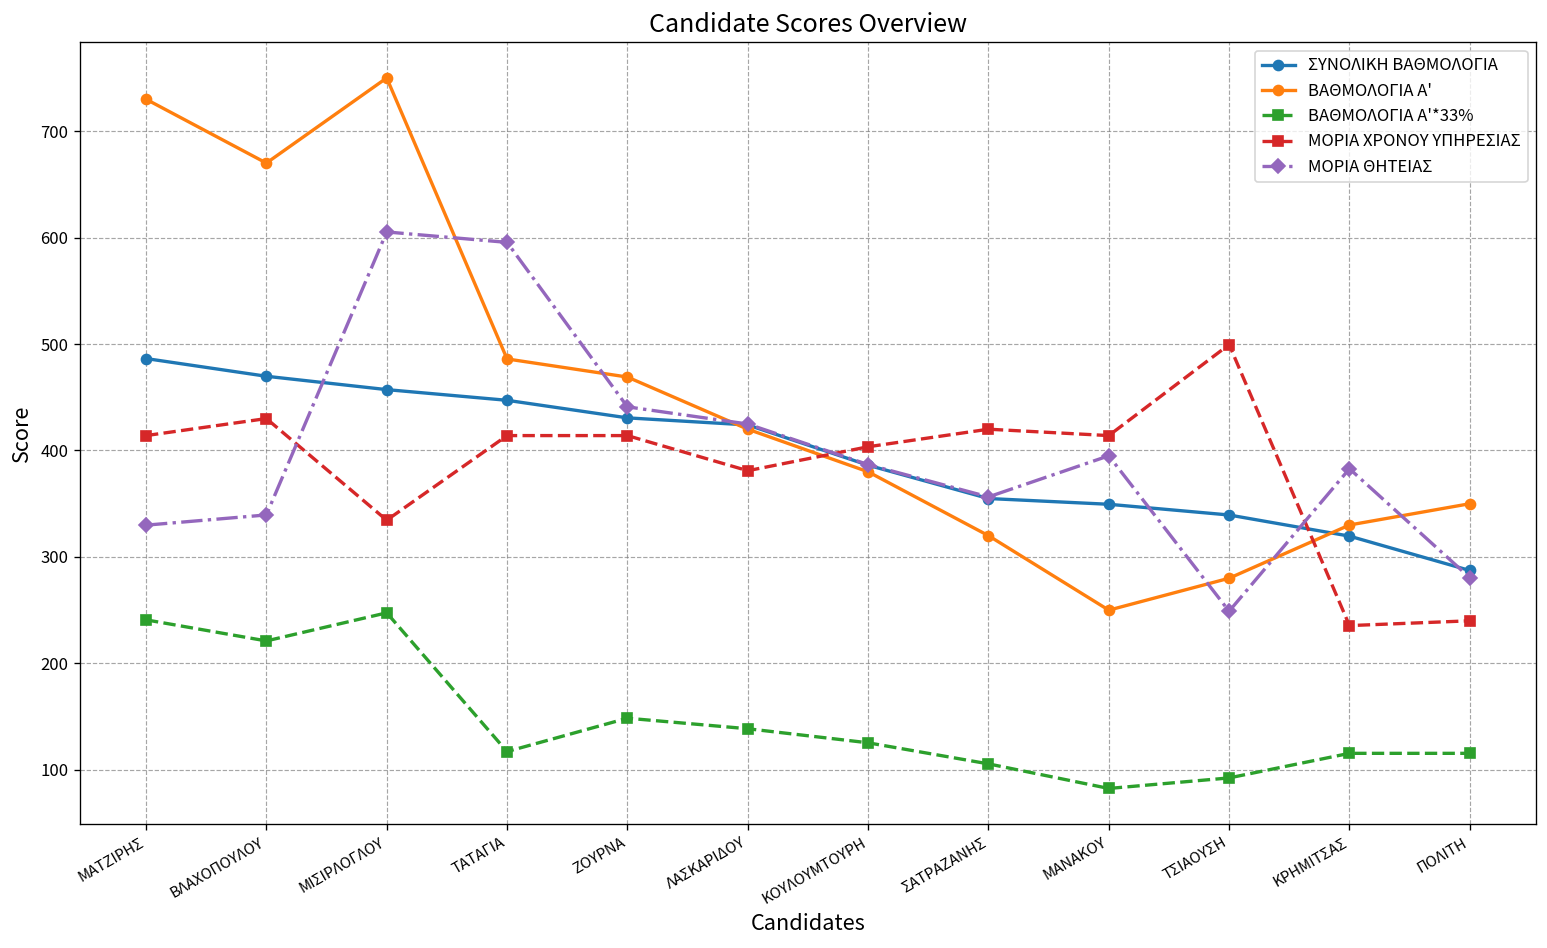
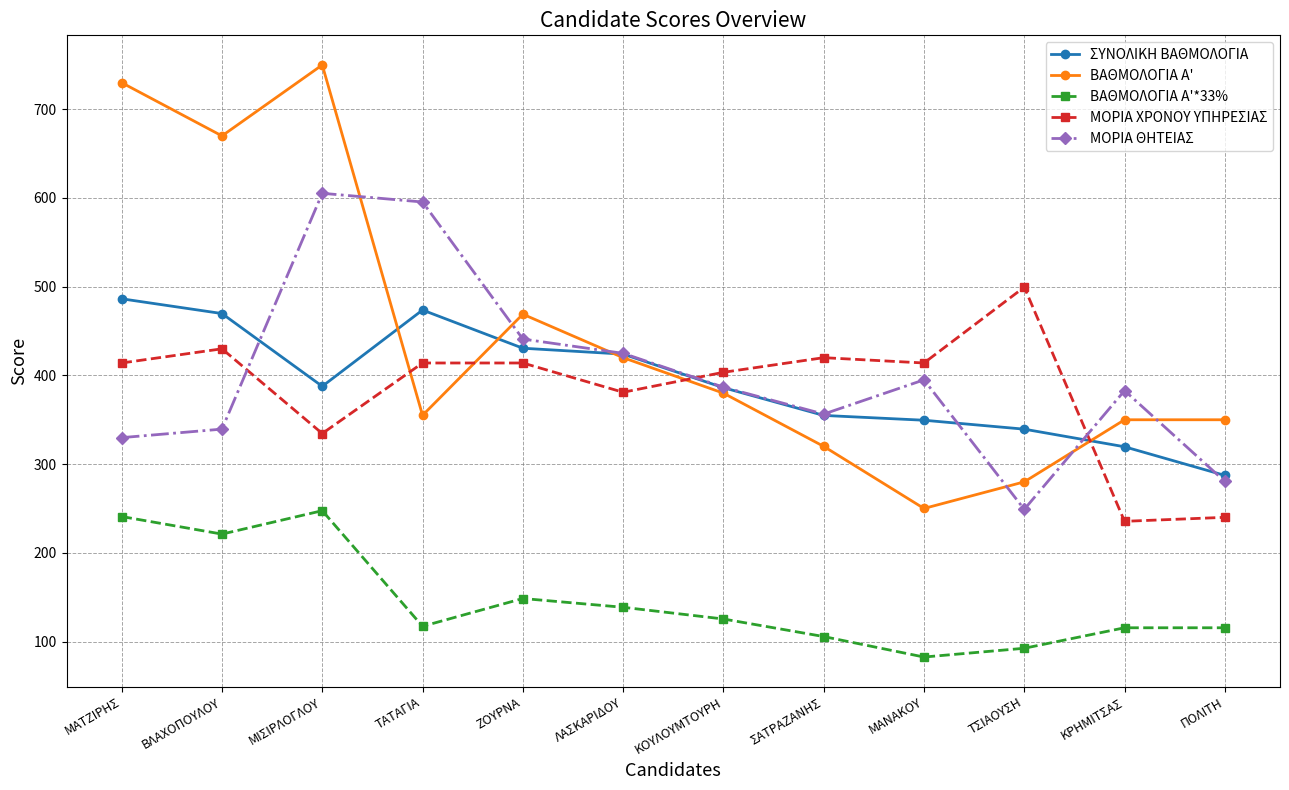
  {
    "ΣΥΝΟΛΙΚΗ ΒΑΘΜΟΛΟΓΙΑ": {
      "ΜΑΤΖΙΡΗΣ": 490,
      "ΒΛΑΧΟΠΟΥΛΟΥ": 470,
-     "ΜΙΣΙΡΛΟΓΛΟΥ": 460,
-     "ΤΑΤΑΓΙΑ": 450,
+     "ΜΙΣΙΡΛΟΓΛΟΥ": 390,
+     "ΤΑΤΑΓΙΑ": 470,
      "ΖΟΥΡΝΑ": 430,
      "ΜΑΝΑΚΟΥ": 350,
      "ΤΣΙΑΟΥΣΗ": 340,
      "ΚΡΗΜΙΤΣΑΣ": 320,
      "ΠΟΛΙΤΗ": 290
    },
    "ΒΑΘΜΟΛΟΓΙΑ Α'": {
      "ΜΑΤΖΙΡΗΣ": 730,
      "ΒΛΑΧΟΠΟΥΛΟΥ": 670,
      "ΜΙΣΙΡΛΟΓΛΟΥ": 750,
-     "ΤΑΤΑΓΙΑ": 490,
+     "ΤΑΤΑΓΙΑ": 360,
      "ΖΟΥΡΝΑ": 470,
      "ΛΑΣΚΑΡΙΔΟΥ": 420,
      "ΚΟΥΛΟΥΜΤΟΥΡΗ": 380,
      "ΣΑΤΡΑΖΑΝΗΣ": 320,
      "ΜΑΝΑΚΟΥ": 250,
      "ΤΣΙΑΟΥΣΗ": 280,
-     "ΚΡΗΜΙΤΣΑΣ": 330,
+     "ΚΡΗΜΙΤΣΑΣ": 350,
      "ΠΟΛΙΤΗ": 350
    },
    "ΒΑΘΜΟΛΟΓΙΑ Α'*33%": {
      "ΜΑΤΖΙΡΗΣ": 240,
      "ΒΛΑΧΟΠΟΥΛΟΥ": 220,
      "ΜΙΣΙΡΛΟΓΛΟΥ": 250,
      "ΤΑΤΑΓΙΑ": 120,
      "ΖΟΥΡΝΑ": 150,
      "ΛΑΣΚΑΡΙΔΟΥ": 140,
      "ΚΟΥΛΟΥΜΤΟΥΡΗ": 130,
      "ΣΑΤΡΑΖΑΝΗΣ": 110,
      "ΜΑΝΑΚΟΥ": 80,
      "ΤΣΙΑΟΥΣΗ": 90,
      "ΚΡΗΜΙΤΣΑΣ": 120,
      "ΠΟΛΙΤΗ": 120
    },
    "ΜΟΡΙΑ ΧΡΟΝΟΥ ΥΠΗΡΕΣΙΑΣ": {
      "ΜΑΤΖΙΡΗΣ": 410,
      "ΒΛΑΧΟΠΟΥΛΟΥ": 430,
      "ΜΙΣΙΡΛΟΓΛΟΥ": 330,
      "ΤΑΤΑΓΙΑ": 410,
      "ΖΟΥΡΝΑ": 410,
      "ΛΑΣΚΑΡΙΔΟΥ": 380,
      "ΚΟΥΛΟΥΜΤΟΥΡΗ": 400,
      "ΣΑΤΡΑΖΑΝΗΣ": 420,
      "ΜΑΝΑΚΟΥ": 410,
      "ΤΣΙΑΟΥΣΗ": 500,
      "ΚΡΗΜΙΤΣΑΣ": 240,
      "ΠΟΛΙΤΗ": 240
    },
    "ΜΟΡΙΑ ΘΗΤΕΙΑΣ": {
      "ΜΑΤΖΙΡΗΣ": 330,
      "ΒΛΑΧΟΠΟΥΛΟΥ": 340,
      "ΜΙΣΙΡΛΟΓΛΟΥ": 610,
      "ΤΑΤΑΓΙΑ": 600,
      "ΖΟΥΡΝΑ": 440,
      "ΜΑΝΑΚΟΥ": 400,
      "ΤΣΙΑΟΥΣΗ": 250,
      "ΚΡΗΜΙΤΣΑΣ": 380,
      "ΠΟΛΙΤΗ": 280
    }
  }
